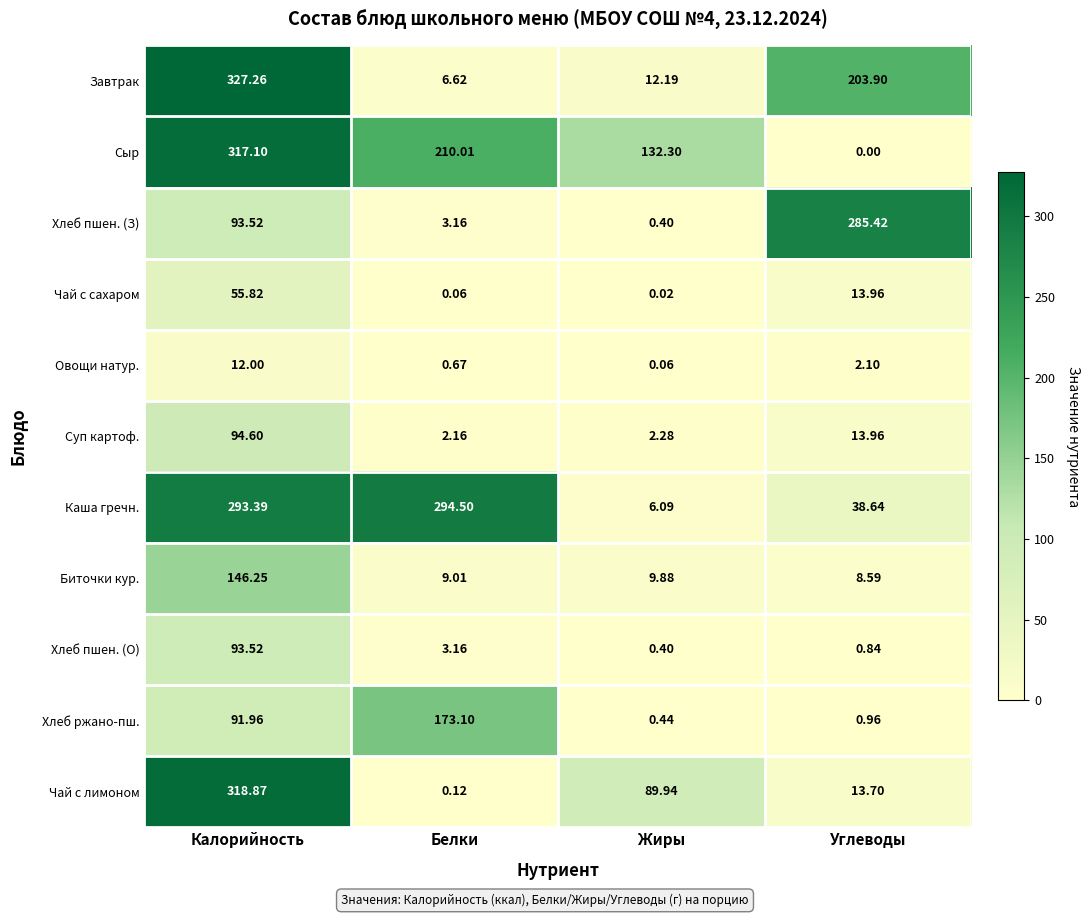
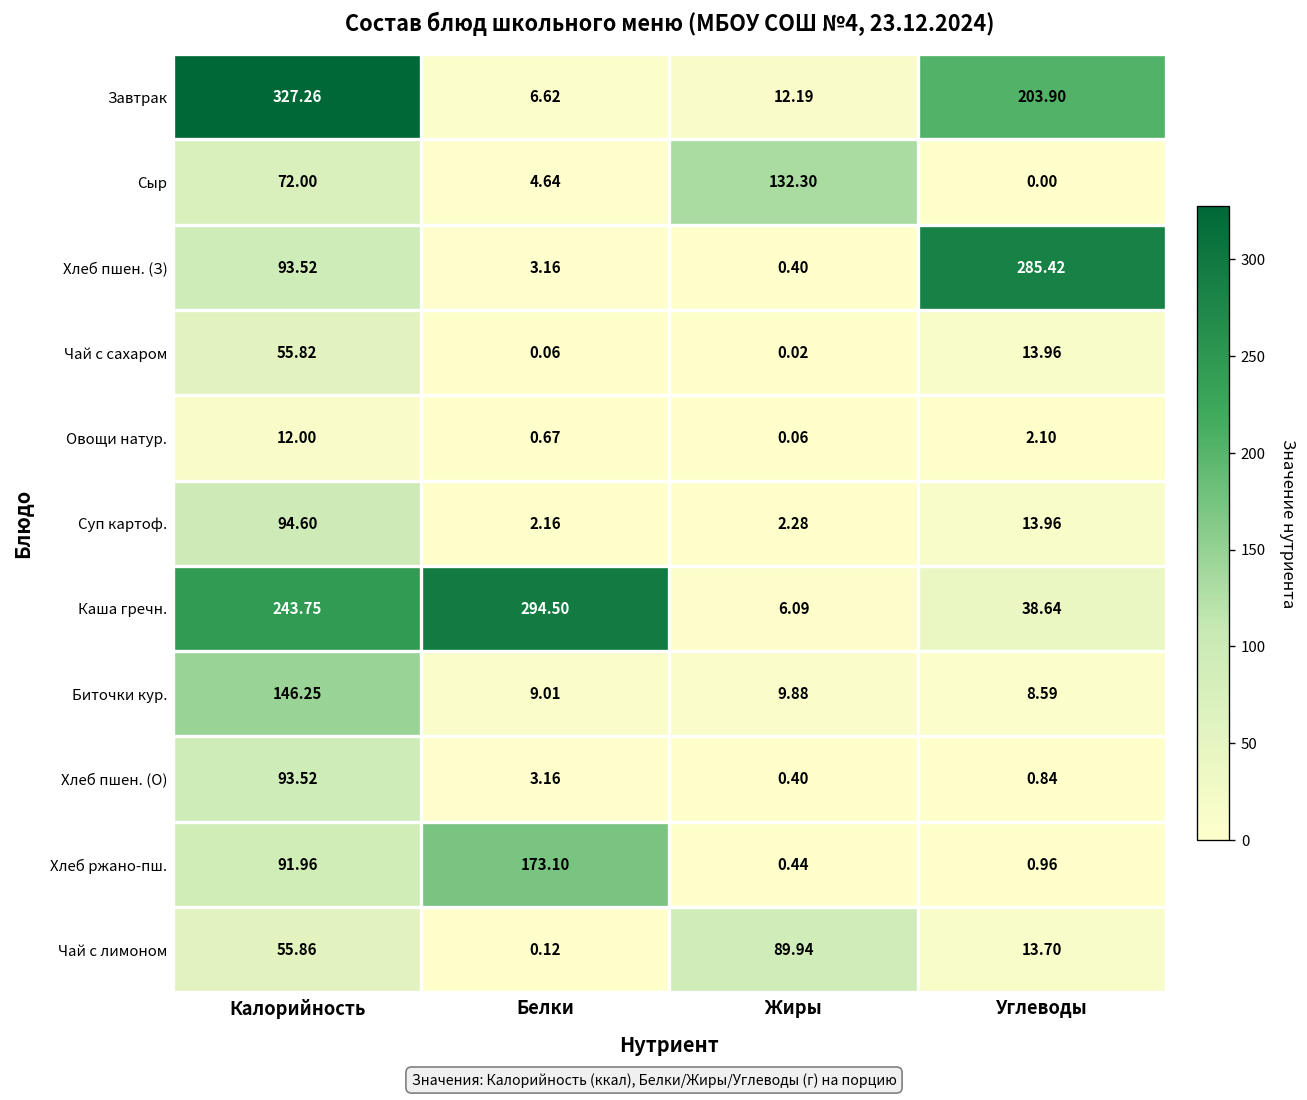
  {
    "Завтрак": {
      "Калорийность": 327.26,
      "Белки": 6.62,
      "Жиры": 12.19,
      "Углеводы": 203.90
    },
    "Сыр": {
-     "Калорийность": 317.10,
-     "Белки": 210.01,
+     "Калорийность": 72.00,
+     "Белки": 4.64,
      "Жиры": 132.30,
      "Углеводы": 0.00
    },
    "Хлеб пшен. (З)": {
      "Калорийность": 93.52,
      "Белки": 3.16,
      "Жиры": 0.40,
      "Углеводы": 285.42
    },
    "Чай с сахаром": {
      "Калорийность": 55.82,
      "Белки": 0.06,
      "Жиры": 0.02,
      "Углеводы": 13.96
    },
    "Овощи натур.": {
      "Калорийность": 12.00,
      "Белки": 0.67,
      "Жиры": 0.06,
      "Углеводы": 2.10
    },
    "Суп картоф.": {
      "Калорийность": 94.60,
      "Белки": 2.16,
      "Жиры": 2.28,
      "Углеводы": 13.96
    },
    "Каша гречн.": {
-     "Калорийность": 293.39,
+     "Калорийность": 243.75,
      "Белки": 294.50,
      "Жиры": 6.09,
      "Углеводы": 38.64
    },
    "Биточки кур.": {
      "Калорийность": 146.25,
      "Белки": 9.01,
      "Жиры": 9.88,
      "Углеводы": 8.59
    },
    "Хлеб пшен. (О)": {
      "Калорийность": 93.52,
      "Белки": 3.16,
      "Жиры": 0.40,
      "Углеводы": 0.84
    },
    "Хлеб ржано-пш.": {
      "Калорийность": 91.96,
      "Белки": 173.10,
      "Жиры": 0.44,
      "Углеводы": 0.96
    },
    "Чай с лимоном": {
-     "Калорийность": 318.87,
+     "Калорийность": 55.86,
      "Белки": 0.12,
      "Жиры": 89.94,
      "Углеводы": 13.70
    }
  }
